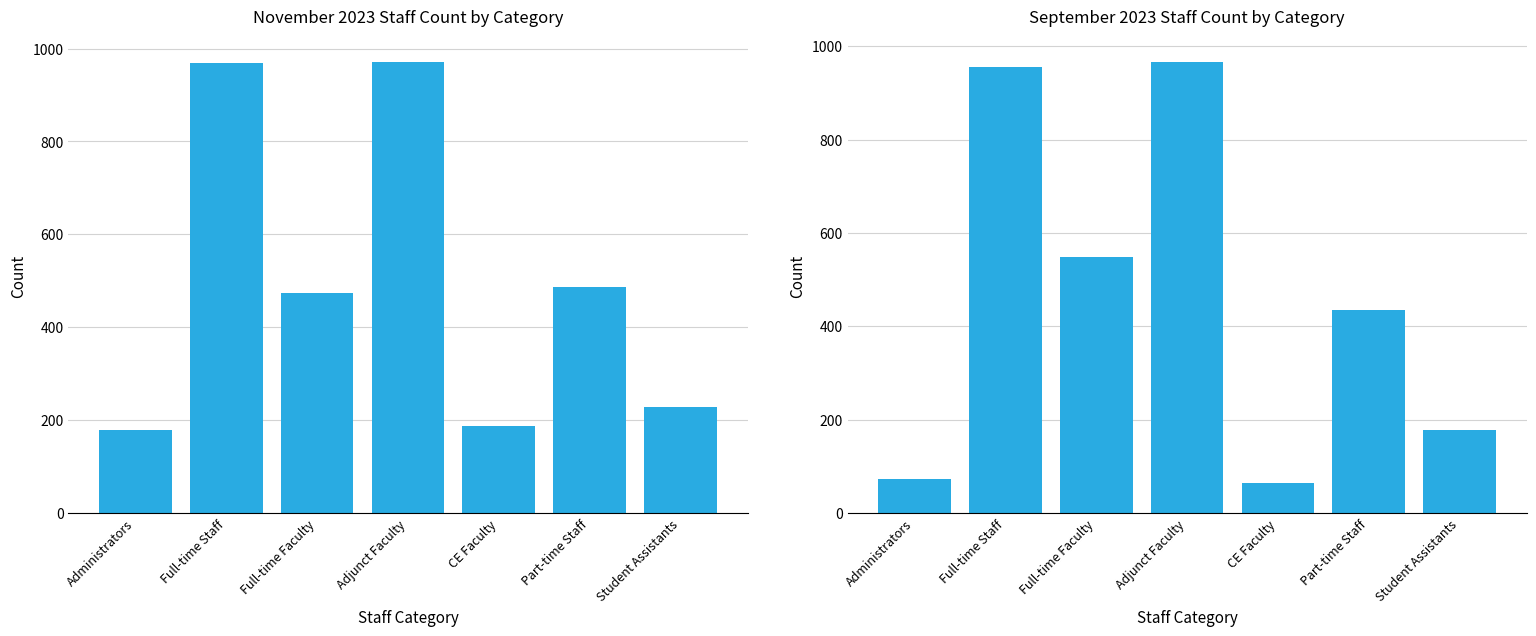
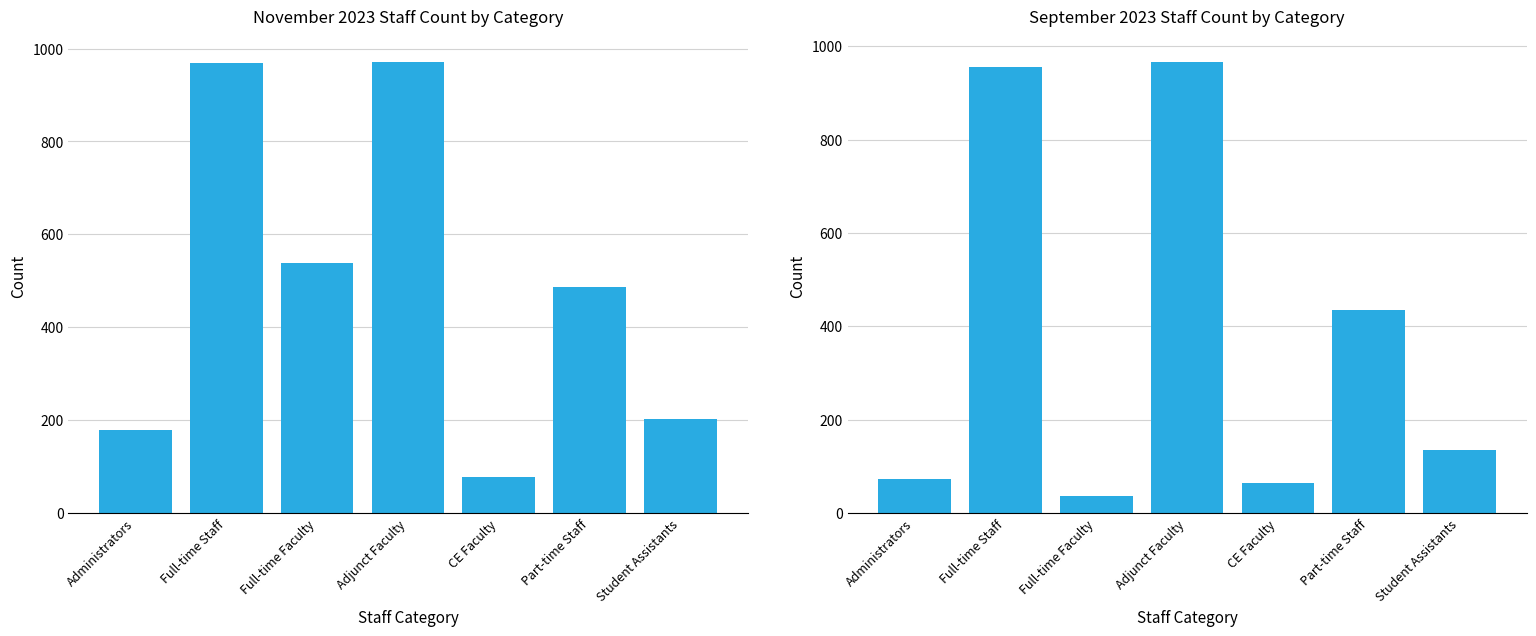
  {
    "November 2023 Staff Count by Category": {
      "Administrators": 180,
      "Full-time Staff": 970,
-     "Full-time Faculty": 470,
+     "Full-time Faculty": 540,
      "Adjunct Faculty": 970,
-     "CE Faculty": 190,
+     "CE Faculty": 80,
      "Part-time Staff": 490,
-     "Student Assistants": 230
+     "Student Assistants": 200
    },
    "September 2023 Staff Count by Category": {
      "Administrators": 70,
      "Full-time Staff": 960,
-     "Full-time Faculty": 550,
+     "Full-time Faculty": 40,
      "Adjunct Faculty": 970,
      "CE Faculty": 70,
      "Part-time Staff": 440,
-     "Student Assistants": 180
+     "Student Assistants": 140
    }
  }
